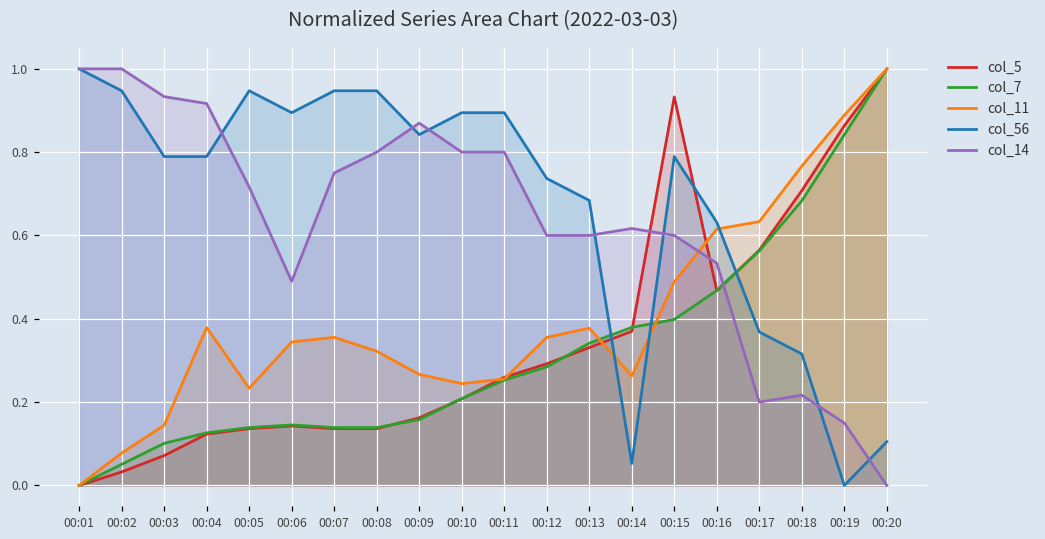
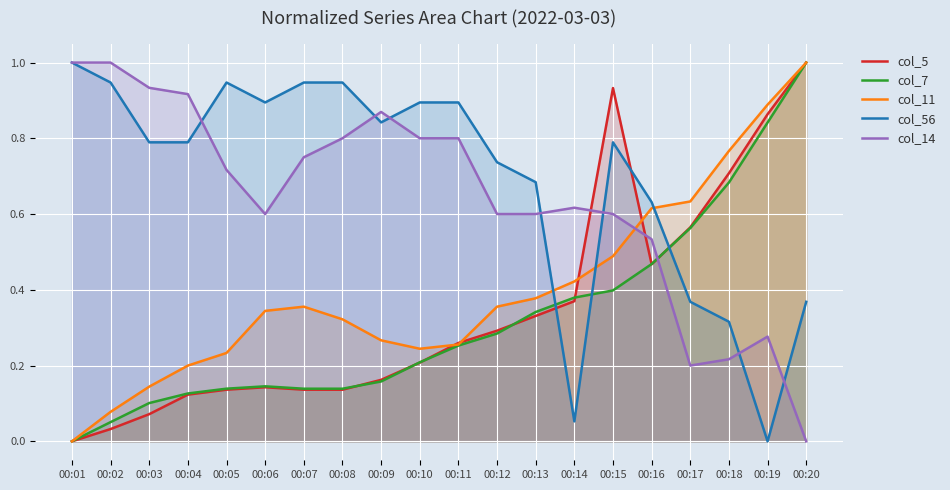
  {
    "col_5": {
      "00:02": 0.03,
      "00:03": 0.07,
      "00:12": 0.29,
      "00:13": 0.33,
      "00:14": 0.37,
      "00:15": 0.93,
      "00:18": 0.71,
      "00:19": 0.86
    },
    "col_7": {
      "00:02": 0.05,
      "00:03": 0.10,
      "00:12": 0.28,
      "00:13": 0.34,
      "00:14": 0.38,
      "00:15": 0.40,
      "00:18": 0.68,
      "00:19": 0.84
    },
    "col_11": {
      "00:02": 0.08,
      "00:03": 0.14,
-     "00:04": 0.38,
+     "00:04": 0.20,
      "00:05": 0.23,
      "00:06": 0.34,
      "00:07": 0.36,
      "00:08": 0.32,
      "00:09": 0.27,
      "00:10": 0.24,
      "00:12": 0.36,
      "00:13": 0.38,
-     "00:14": 0.26,
+     "00:14": 0.42,
      "00:15": 0.49,
      "00:16": 0.62,
      "00:17": 0.63,
      "00:18": 0.77,
      "00:19": 0.89
    },
    "col_56": {
      "00:02": 0.95,
      "00:03": 0.79,
      "00:04": 0.79,
      "00:05": 0.95,
      "00:06": 0.89,
      "00:07": 0.95,
      "00:08": 0.95,
      "00:09": 0.84,
      "00:10": 0.89,
      "00:11": 0.89,
      "00:12": 0.74,
      "00:13": 0.68,
      "00:14": 0.05,
      "00:15": 0.79,
      "00:16": 0.63,
      "00:17": 0.37,
      "00:18": 0.32,
      "00:19": 0.00,
-     "00:20": 0.11
+     "00:20": 0.37
    },
    "col_14": {
      "00:02": 1.00,
      "00:03": 0.93,
      "00:04": 0.92,
      "00:05": 0.72,
-     "00:06": 0.49,
+     "00:06": 0.60,
      "00:07": 0.75,
      "00:08": 0.80,
      "00:09": 0.87,
      "00:10": 0.80,
      "00:11": 0.80,
      "00:12": 0.60,
      "00:13": 0.60,
      "00:14": 0.62,
      "00:15": 0.60,
      "00:16": 0.53,
      "00:17": 0.20,
      "00:18": 0.22,
-     "00:19": 0.15,
+     "00:19": 0.28,
      "00:20": 0.00
    }
  }
